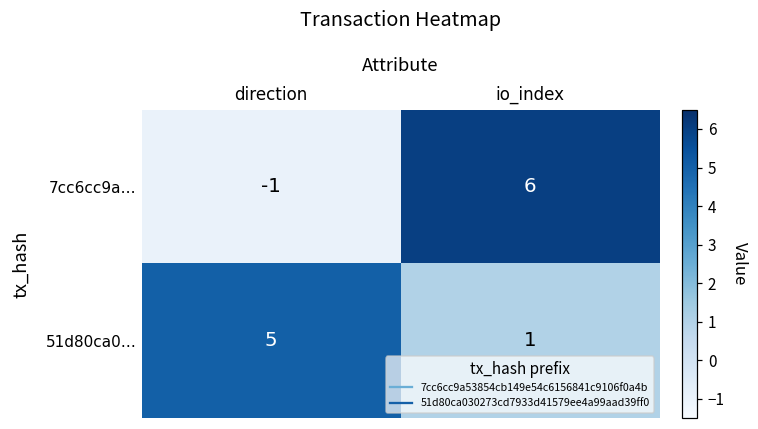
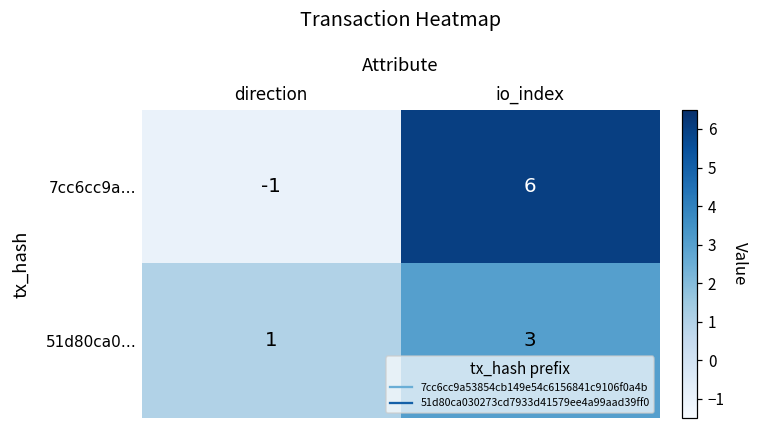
  {
    "7cc6cc9a…": {
      "direction": -1,
      "io_index": 6
    },
    "51d80ca0…": {
-     "direction": 5,
-     "io_index": 1
+     "direction": 1,
+     "io_index": 3
    }
  }
